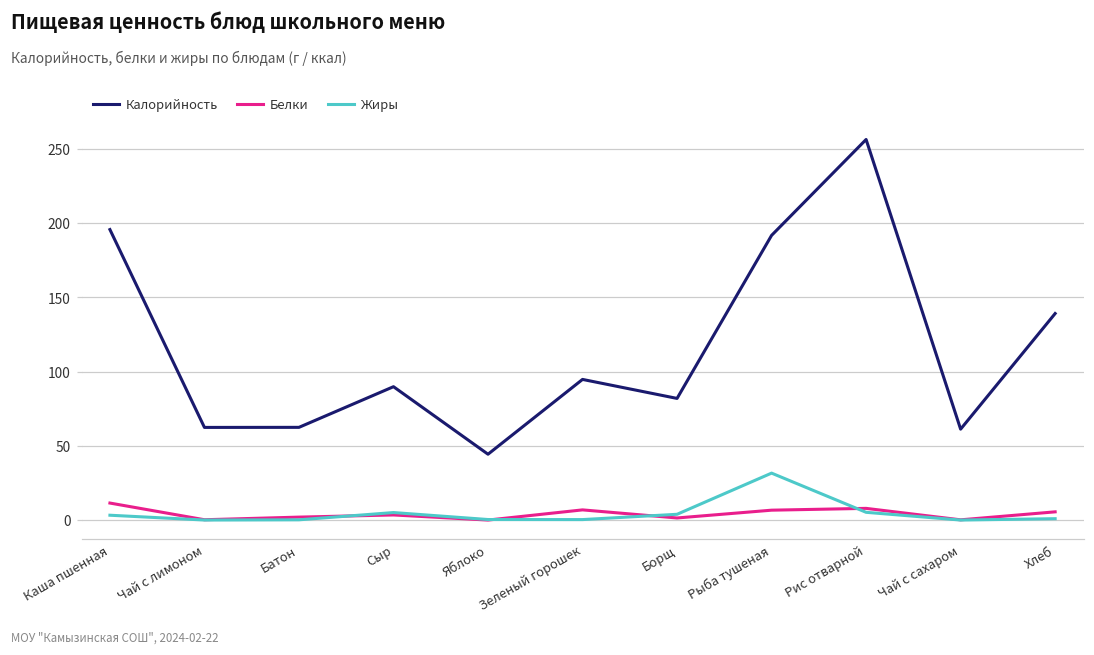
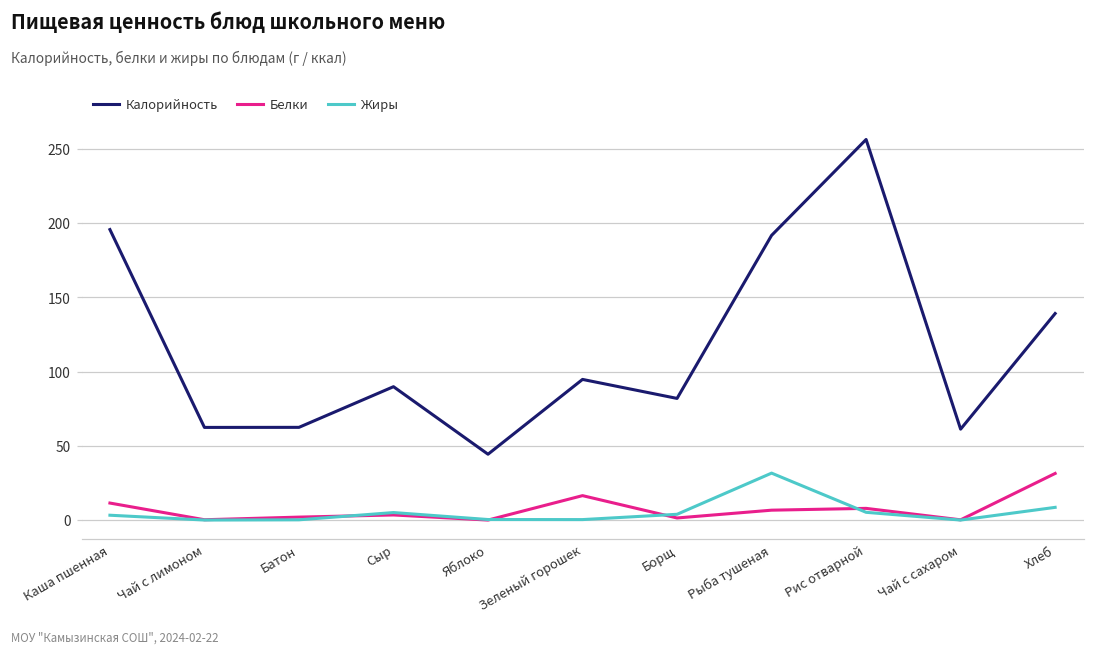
  {
    "Калорийность": {
      "Каша пшенная": 196,
      "Чай с лимоном": 62,
      "Батон": 63,
      "Сыр": 90,
      "Яблоко": 44,
      "Зеленый горошек": 95,
      "Борщ": 82,
      "Рыба тушеная": 192,
      "Рис отварной": 256,
      "Чай с сахаром": 61,
      "Хлеб": 139
    },
    "Белки": {
      "Каша пшенная": 12,
-     "Зеленый горошек": 7,
+     "Зеленый горошек": 17,
      "Борщ": 1,
      "Рыба тушеная": 7,
      "Рис отварной": 8,
-     "Хлеб": 6
+     "Хлеб": 31
    },
    "Жиры": {
      "Каша пшенная": 3,
      "Зеленый горошек": 0,
      "Борщ": 4,
      "Рыба тушеная": 32,
      "Рис отварной": 5,
-     "Хлеб": 1
+     "Хлеб": 9
    }
  }
